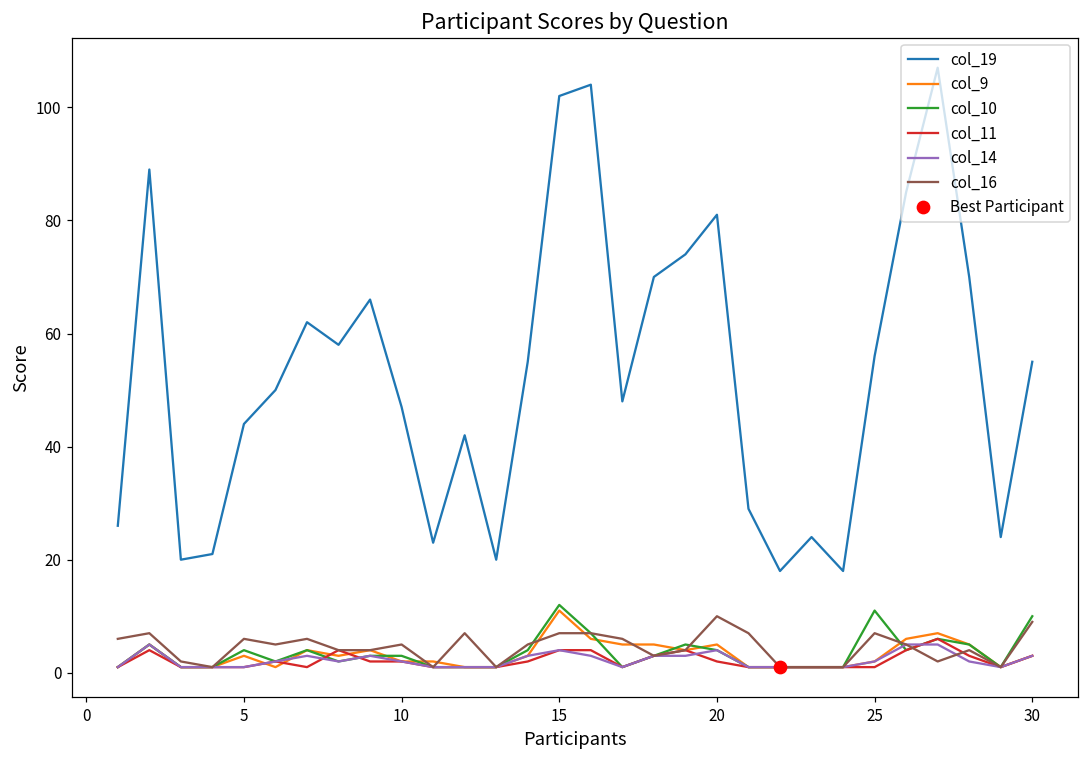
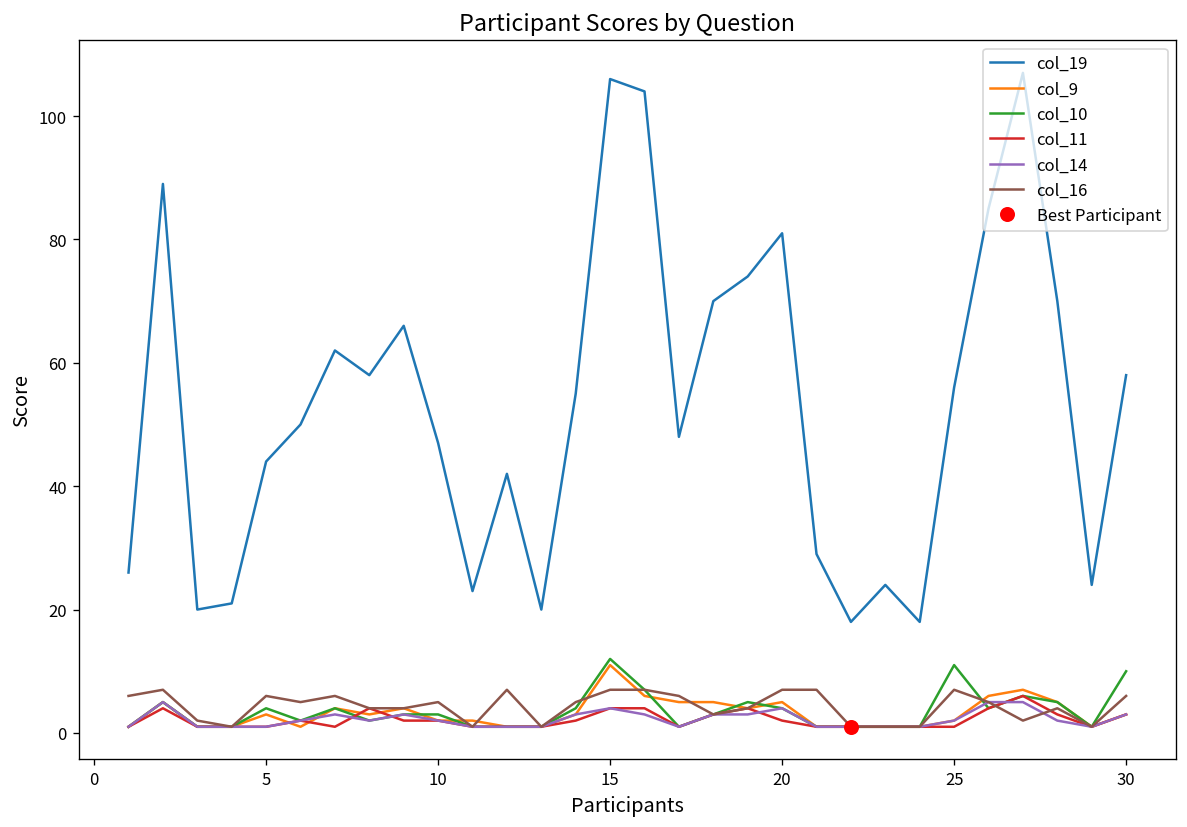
  {
    "col_19": {
      "5": 44,
      "10": 47,
-     "15": 102,
+     "15": 106,
      "20": 81,
      "25": 56,
-     "30": 55
+     "30": 58
    },
    "col_9": {
      "5": 3,
      "15": 11,
      "20": 5
    },
    "col_10": {
      "5": 4,
      "10": 3,
      "15": 12,
      "25": 11,
      "30": 10
    },
    "col_11": {
      "20": 2,
      "25": 1
    },
    "col_16": {
      "5": 6,
      "10": 5,
      "15": 7,
-     "20": 10,
+     "20": 7,
      "25": 7,
-     "30": 9
+     "30": 6
    }
  }
